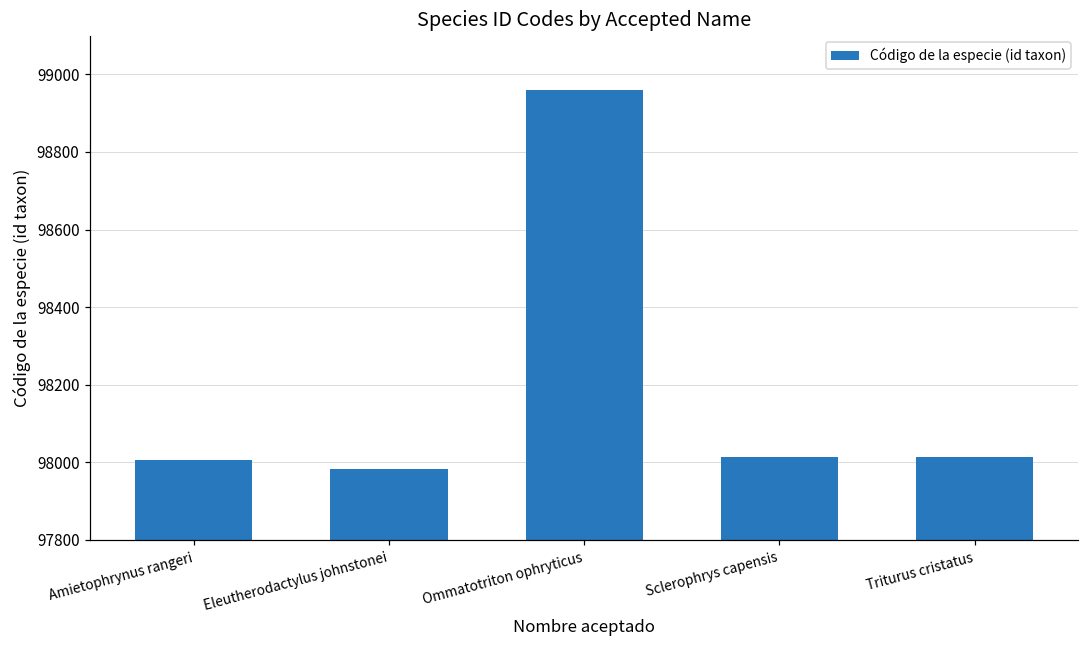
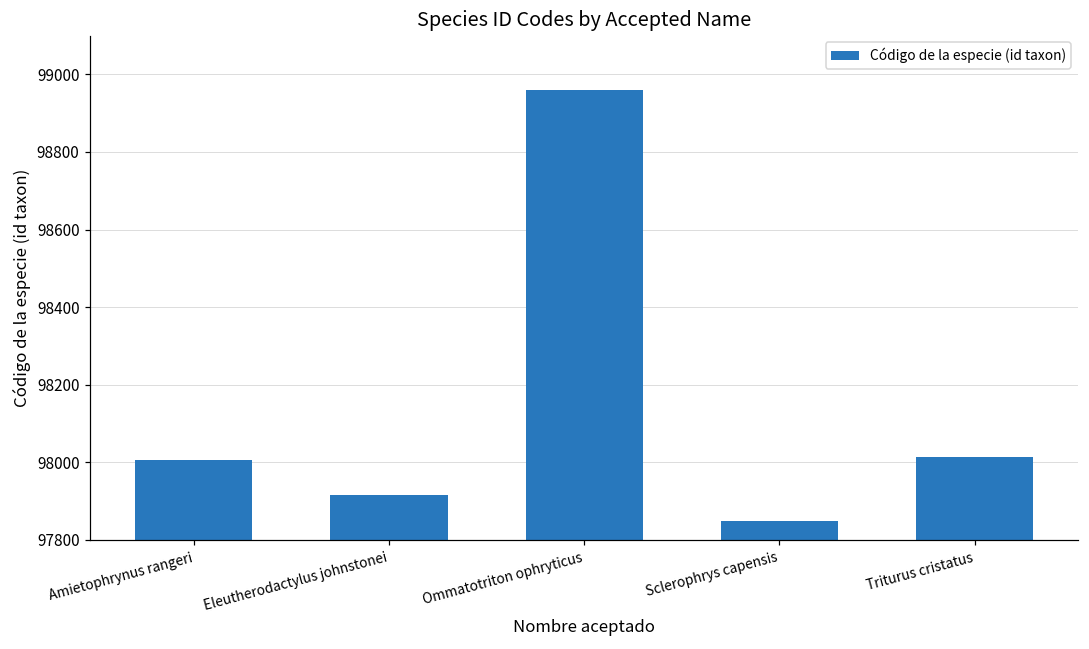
  {
    "Amietophrynus rangeri": 98010,
-   "Eleutherodactylus johnstonei": 97980,
+   "Eleutherodactylus johnstonei": 97920,
    "Ommatotriton ophryticus": 98960,
-   "Sclerophrys capensis": 98010,
+   "Sclerophrys capensis": 97850,
    "Triturus cristatus": 98010
  }
